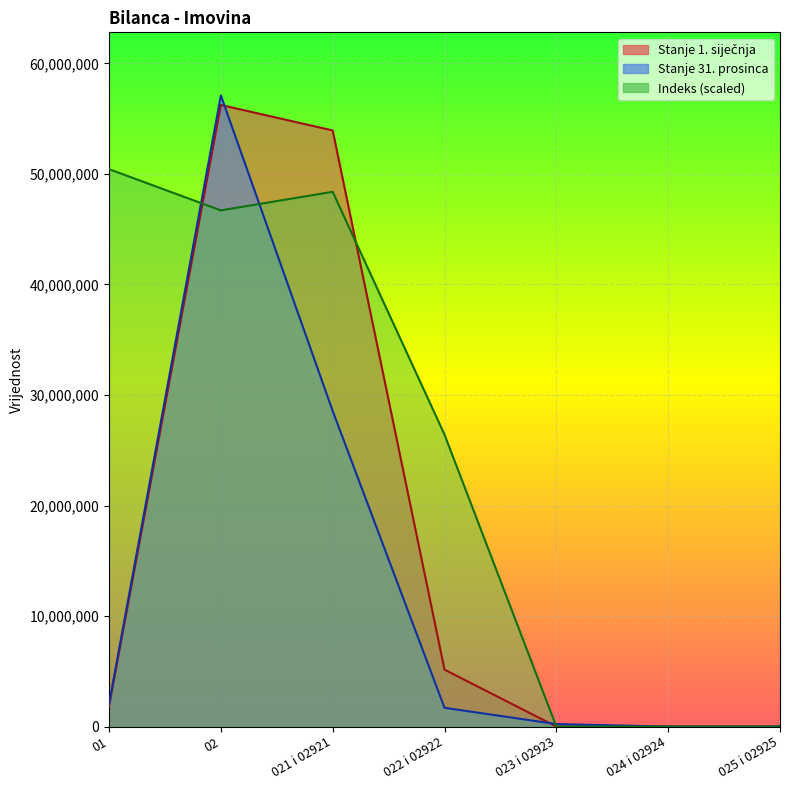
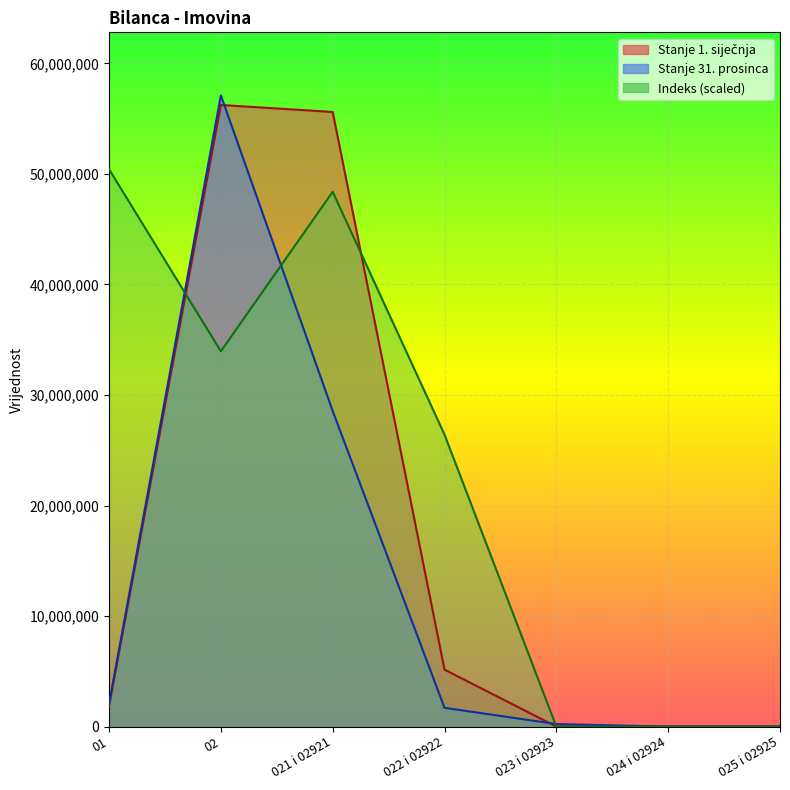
  {
    "Stanje 1. siječnja": {
      "02": "56,200,000",
-     "021 i 02921": "53,900,000",
+     "021 i 02921": "55,600,000",
      "022 i 02922": "5,200,000"
    },
    "Stanje 31. prosinca": {
      "02": "57,100,000",
      "021 i 02921": "28,600,000",
      "022 i 02922": "1,700,000"
    },
    "Indeks (scaled)": {
      "01": "50,400,000",
-     "02": "46,700,000",
+     "02": "34,000,000",
      "021 i 02921": "48,400,000",
      "022 i 02922": "26,400,000"
    }
  }
